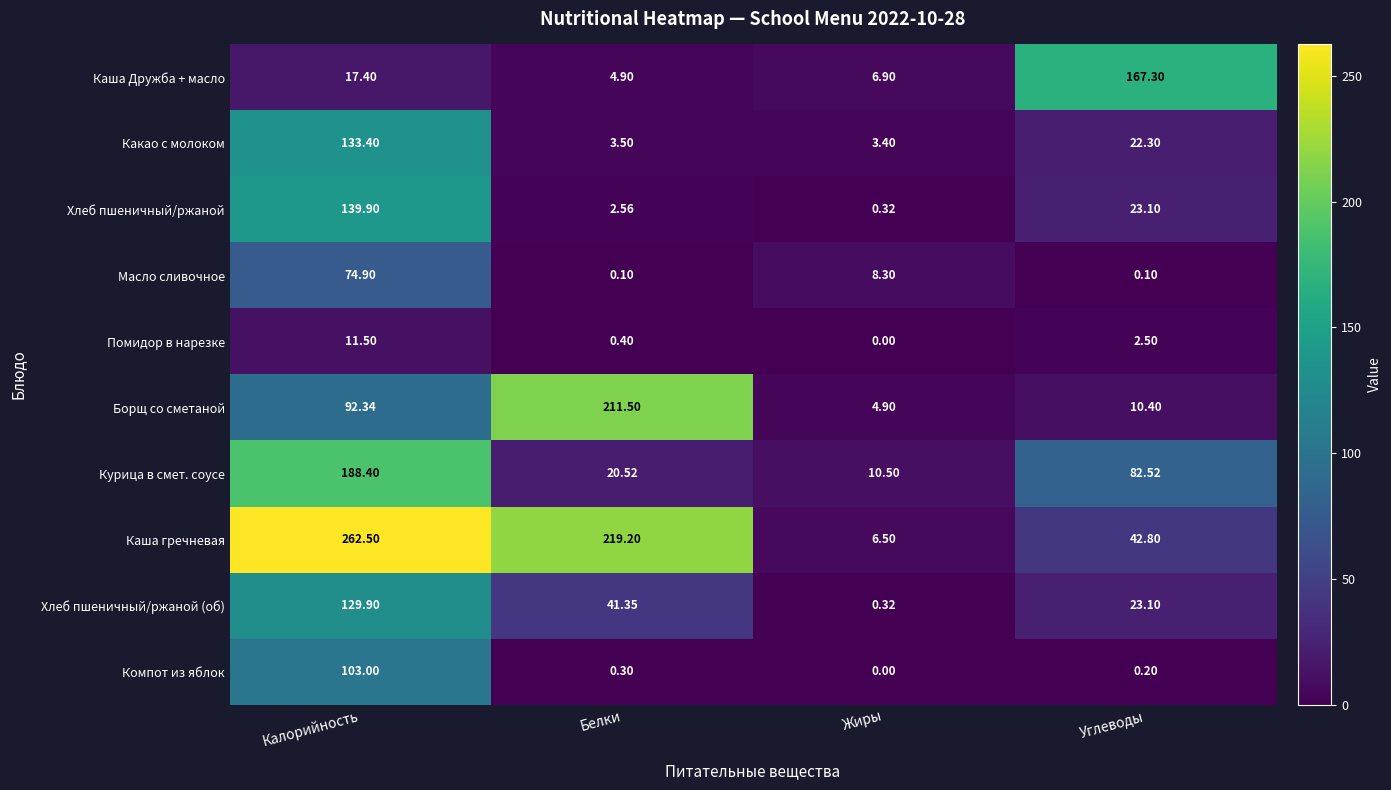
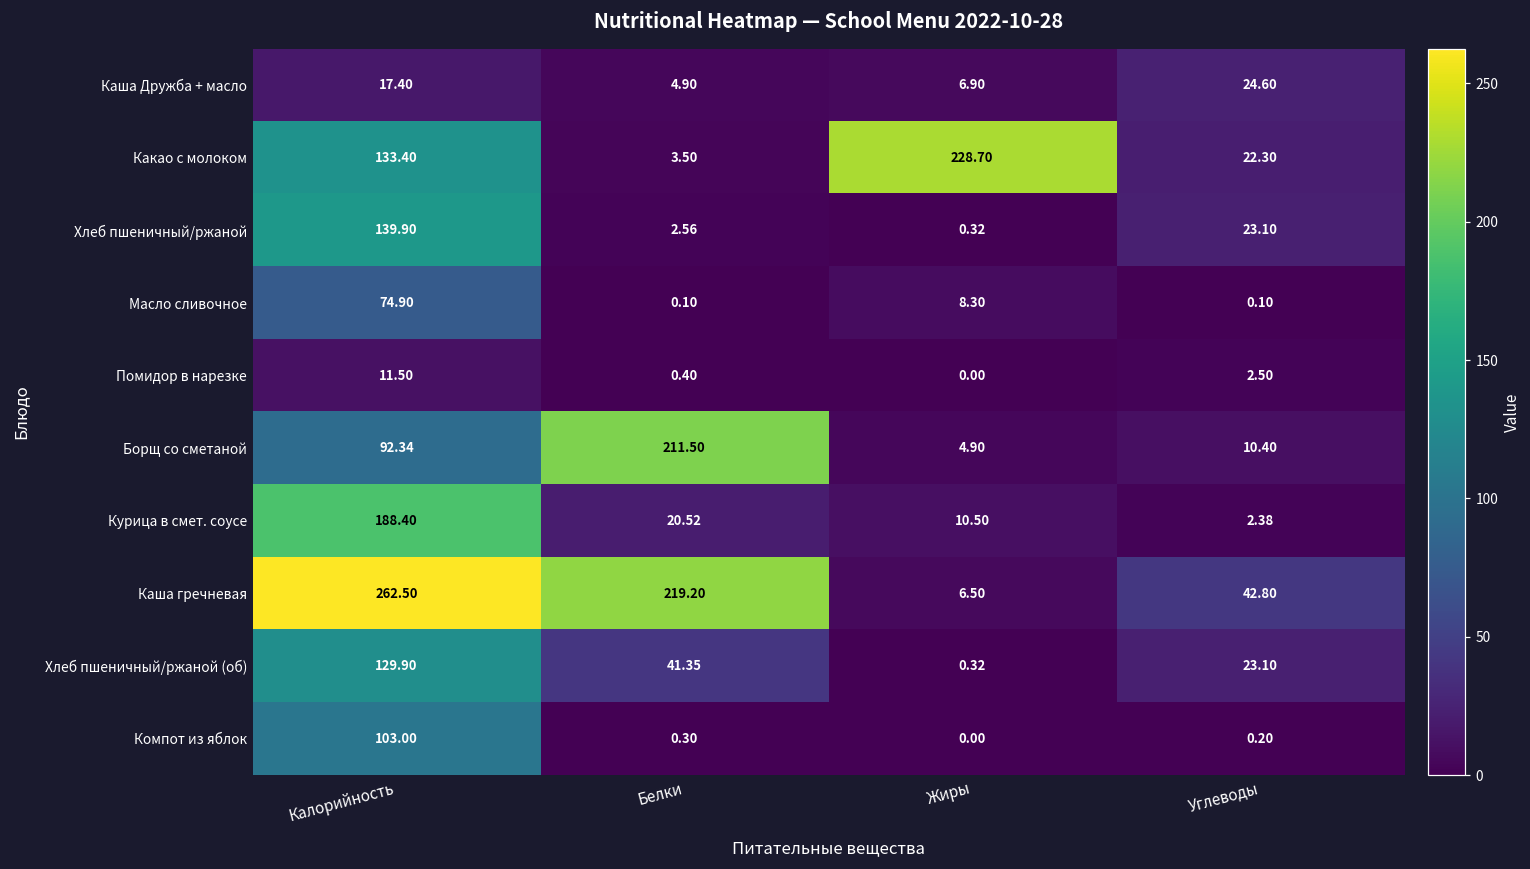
  {
    "Каша Дружба + масло": {
      "Калорийность": 17.40,
      "Белки": 4.90,
      "Жиры": 6.90,
-     "Углеводы": 167.30
+     "Углеводы": 24.60
    },
    "Какао с молоком": {
      "Калорийность": 133.40,
      "Белки": 3.50,
-     "Жиры": 3.40,
+     "Жиры": 228.70,
      "Углеводы": 22.30
    },
    "Хлеб пшеничный/ржаной": {
      "Калорийность": 139.90,
      "Белки": 2.56,
      "Жиры": 0.32,
      "Углеводы": 23.10
    },
    "Масло сливочное": {
      "Калорийность": 74.90,
      "Белки": 0.10,
      "Жиры": 8.30,
      "Углеводы": 0.10
    },
    "Помидор в нарезке": {
      "Калорийность": 11.50,
      "Белки": 0.40,
      "Жиры": 0.00,
      "Углеводы": 2.50
    },
    "Борщ со сметаной": {
      "Калорийность": 92.34,
      "Белки": 211.50,
      "Жиры": 4.90,
      "Углеводы": 10.40
    },
    "Курица в смет. соусе": {
      "Калорийность": 188.40,
      "Белки": 20.52,
      "Жиры": 10.50,
-     "Углеводы": 82.52
+     "Углеводы": 2.38
    },
    "Каша гречневая": {
      "Калорийность": 262.50,
      "Белки": 219.20,
      "Жиры": 6.50,
      "Углеводы": 42.80
    },
    "Хлеб пшеничный/ржаной (об)": {
      "Калорийность": 129.90,
      "Белки": 41.35,
      "Жиры": 0.32,
      "Углеводы": 23.10
    },
    "Компот из яблок": {
      "Калорийность": 103.00,
      "Белки": 0.30,
      "Жиры": 0.00,
      "Углеводы": 0.20
    }
  }
